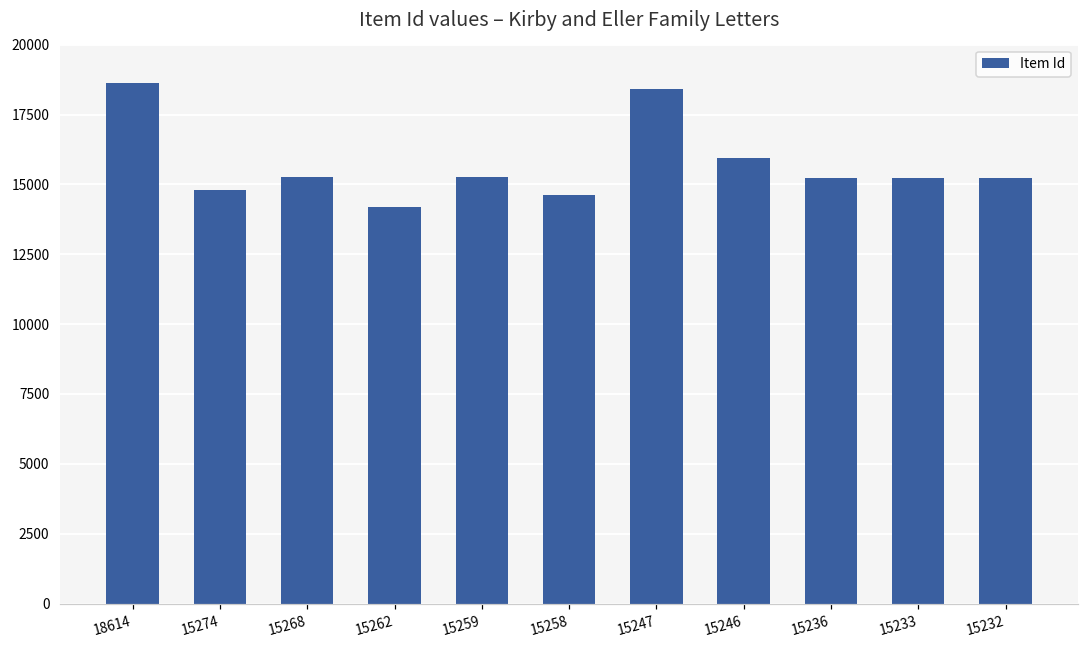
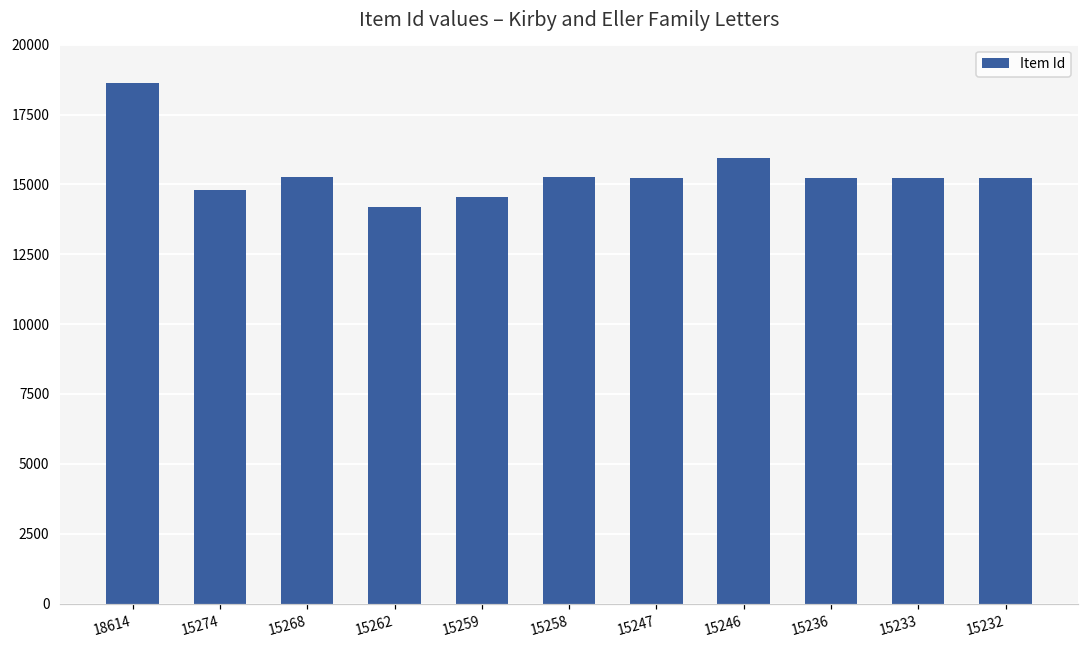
  {
    "18614": 18600,
    "15274": 14800,
    "15268": 15300,
    "15262": 14200,
-   "15259": 15300,
-   "15258": 14600,
-   "15247": 18400,
+   "15259": 14600,
+   "15258": 15300,
+   "15247": 15200,
    "15246": 15900,
    "15236": 15200,
    "15233": 15200,
    "15232": 15200
  }
